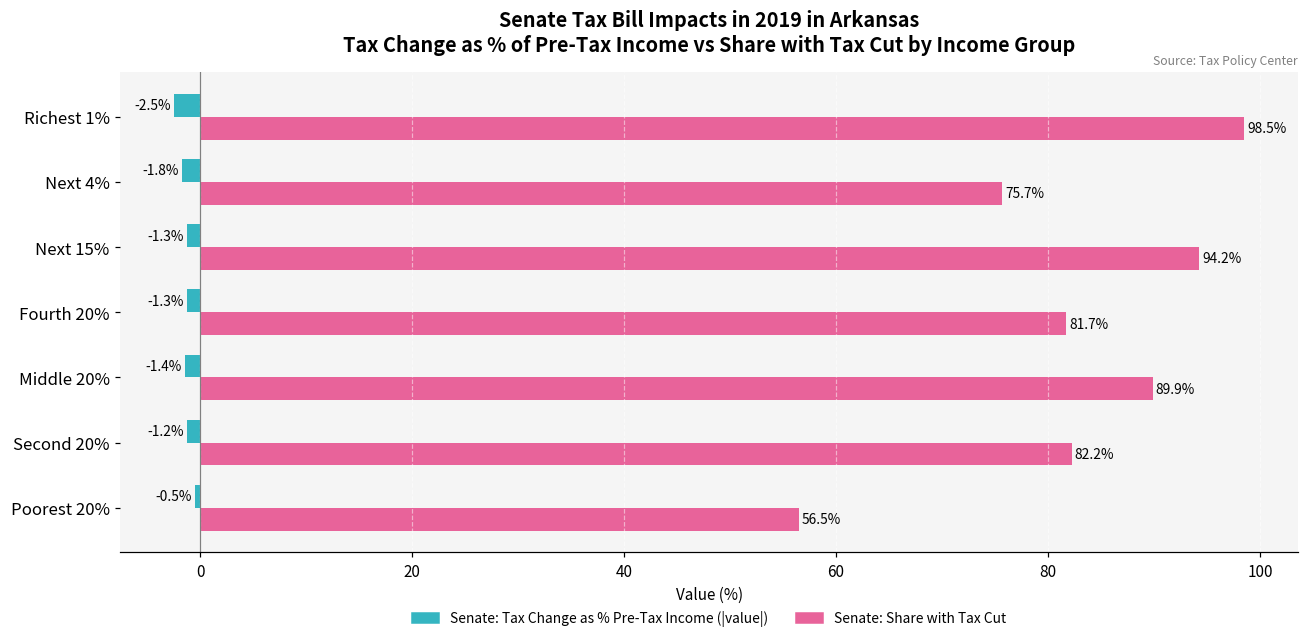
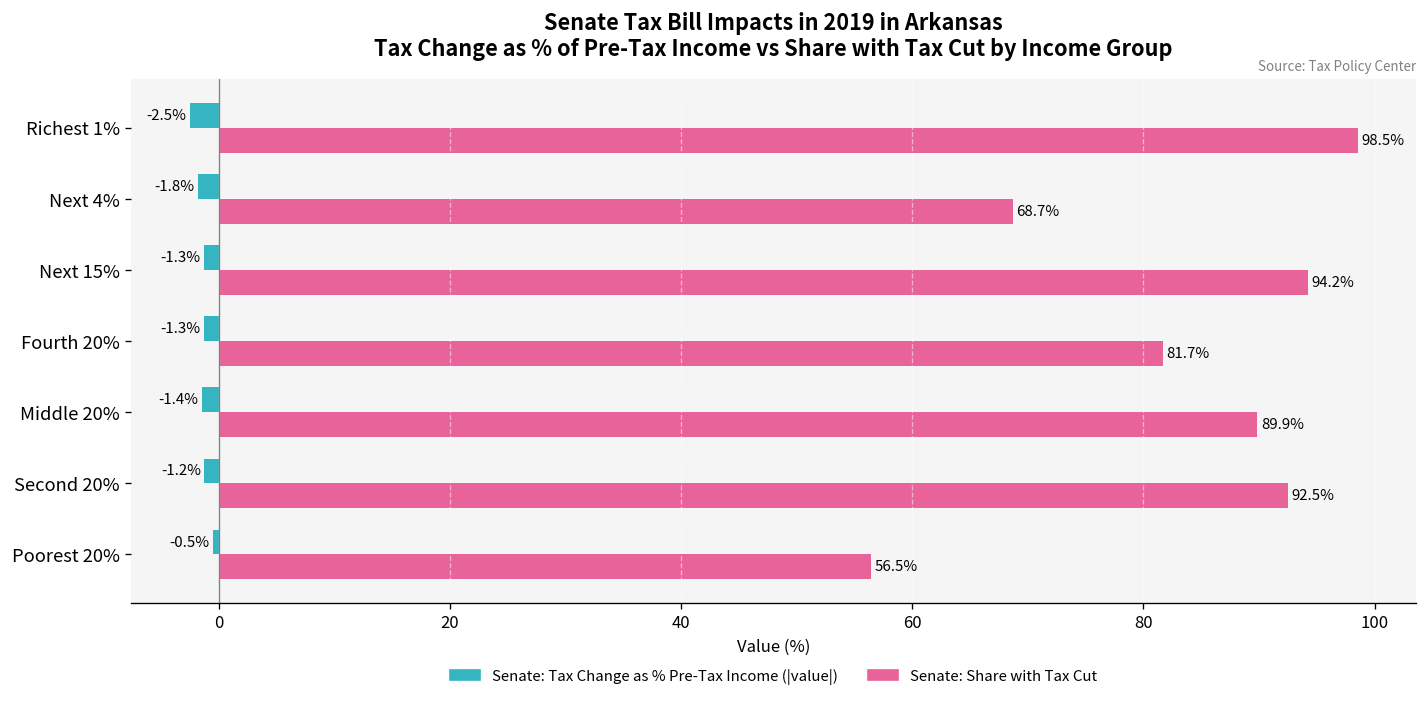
  {
    "Senate: Share with Tax Cut": {
      "Richest 1%": "98.5%",
-     "Next 4%": "75.7%",
+     "Next 4%": "68.7%",
      "Next 15%": "94.2%",
      "Fourth 20%": "81.7%",
      "Middle 20%": "89.9%",
-     "Second 20%": "82.2%",
+     "Second 20%": "92.5%",
      "Poorest 20%": "56.5%"
    }
  }
